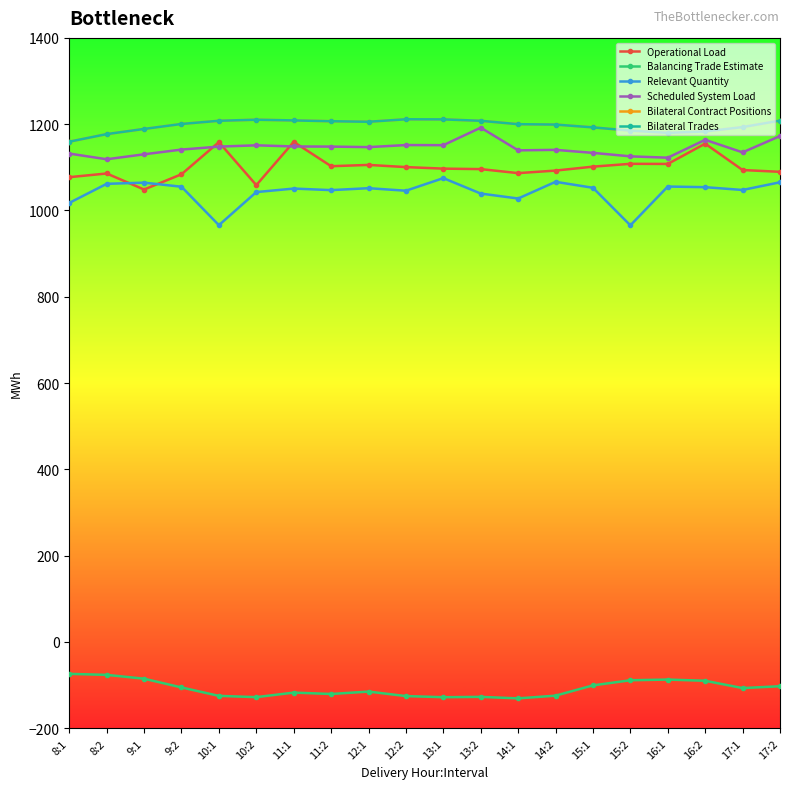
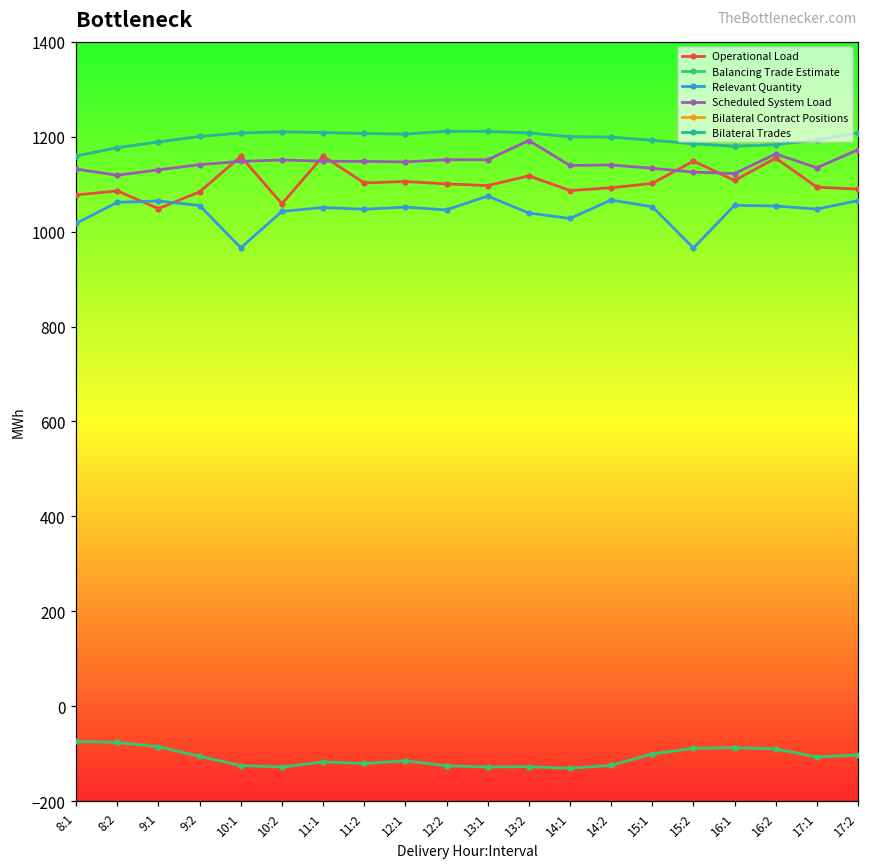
  {
    "Operational Load": {
      "8:1": 1080,
      "8:2": 1090,
      "9:1": 1050,
      "9:2": 1080,
      "10:1": 1160,
      "10:2": 1060,
      "11:1": 1160,
      "11:2": 1100,
      "12:1": 1110,
      "12:2": 1100,
      "13:1": 1100,
-     "13:2": 1100,
+     "13:2": 1120,
      "14:1": 1090,
      "14:2": 1090,
      "15:1": 1100,
-     "15:2": 1110,
+     "15:2": 1150,
      "16:1": 1110,
      "16:2": 1150,
      "17:1": 1090,
      "17:2": 1090
    },
    "Relevant Quantity": {
      "8:1": 1020,
      "8:2": 1060,
      "9:1": 1060,
      "9:2": 1060,
      "10:1": 970,
      "10:2": 1040,
      "11:1": 1050,
      "11:2": 1050,
      "12:1": 1050,
      "12:2": 1050,
      "13:1": 1070,
      "13:2": 1040,
      "14:1": 1030,
      "14:2": 1070,
      "15:1": 1050,
      "15:2": 970,
      "16:1": 1060,
      "16:2": 1050,
      "17:1": 1050,
      "17:2": 1070
    },
    "Scheduled System Load": {
      "8:1": 1130,
      "8:2": 1120,
      "9:1": 1130,
      "9:2": 1140,
      "10:1": 1150,
      "10:2": 1150,
      "11:1": 1150,
      "11:2": 1150,
      "12:1": 1150,
      "12:2": 1150,
      "13:1": 1150,
      "13:2": 1190,
      "14:1": 1140,
      "14:2": 1140,
      "15:1": 1130,
      "15:2": 1130,
      "16:1": 1120,
      "16:2": 1160,
      "17:1": 1130,
      "17:2": 1170
    }
  }
